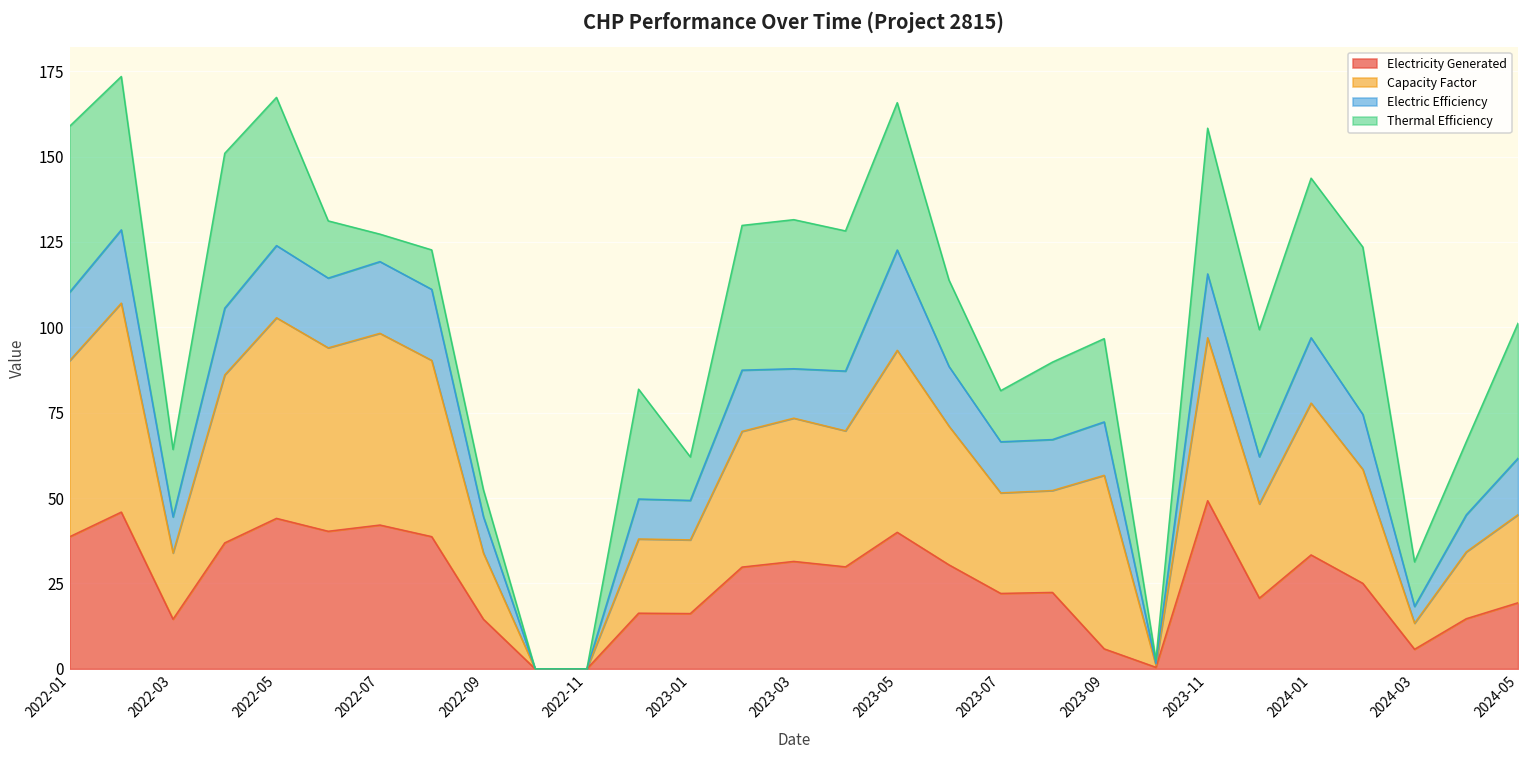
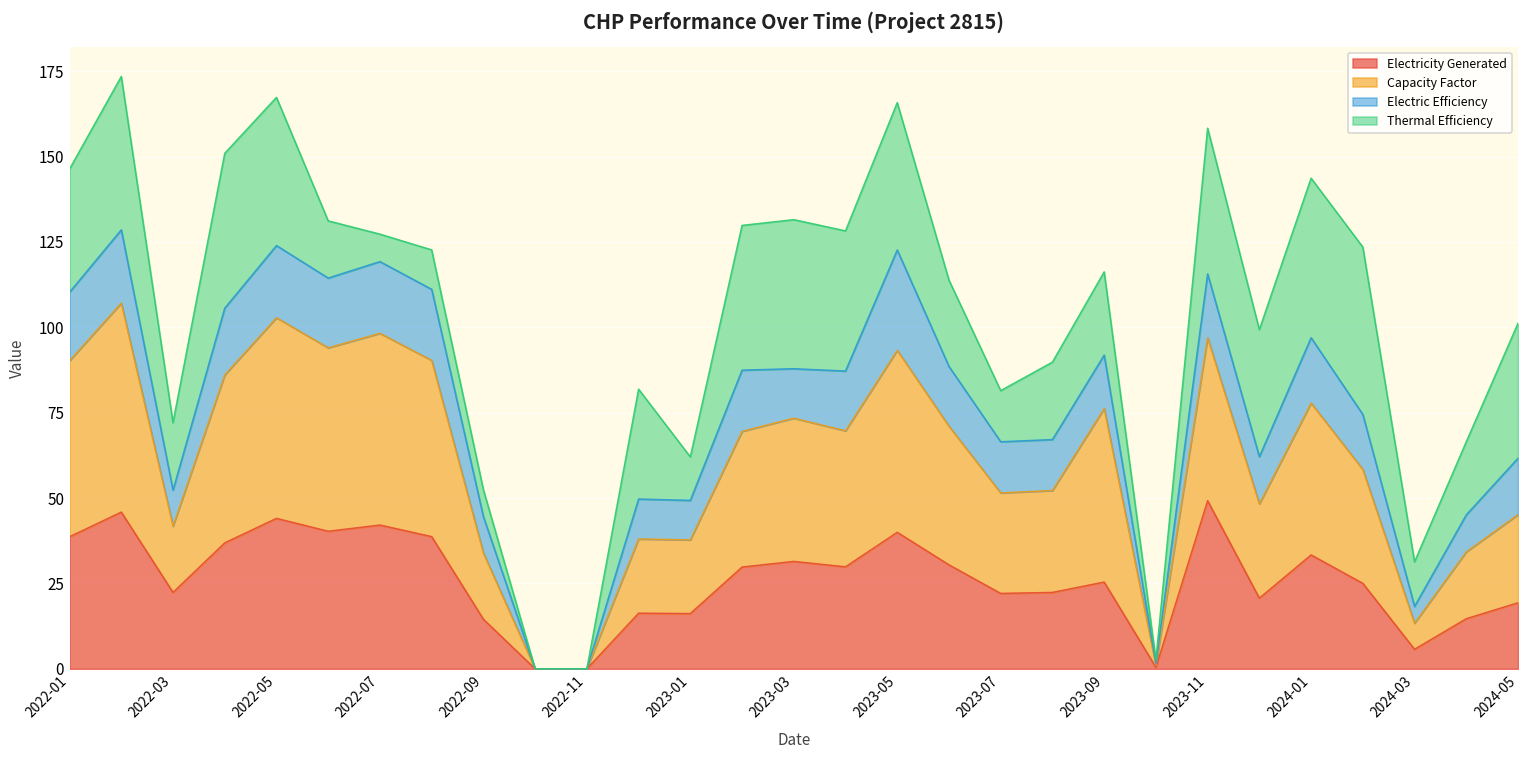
  {
    "Electricity Generated": {
      "2022-01": 39,
-     "2022-03": 15,
+     "2022-03": 22,
      "2022-05": 44,
      "2022-07": 42,
      "2022-09": 15,
      "2023-01": 16,
      "2023-03": 31,
      "2023-05": 40,
      "2023-07": 22,
-     "2023-09": 6,
+     "2023-09": 25,
      "2023-11": 49,
      "2024-01": 33,
      "2024-03": 6,
      "2024-05": 19
    },
    "Capacity Factor": {
      "2022-01": 52,
      "2022-03": 19,
      "2022-05": 59,
      "2022-07": 56,
      "2022-09": 19,
      "2023-01": 22,
      "2023-03": 42,
      "2023-05": 53,
      "2023-07": 29,
      "2023-09": 51,
      "2023-11": 48,
      "2024-01": 44,
      "2024-03": 8,
      "2024-05": 26
    },
    "Electric Efficiency": {
      "2022-01": 20,
      "2022-03": 11,
      "2022-05": 21,
      "2022-07": 21,
      "2022-09": 11,
      "2023-01": 12,
      "2023-03": 14,
      "2023-05": 29,
      "2023-07": 15,
      "2023-09": 16,
      "2023-11": 19,
      "2024-01": 19,
      "2024-03": 5,
      "2024-05": 17
    },
    "Thermal Efficiency": {
-     "2022-01": 49,
+     "2022-01": 36,
      "2022-03": 20,
      "2022-05": 43,
      "2022-07": 8,
      "2022-09": 8,
      "2023-01": 13,
      "2023-03": 44,
      "2023-05": 43,
      "2023-07": 15,
      "2023-09": 24,
      "2023-11": 43,
      "2024-01": 47,
      "2024-03": 13,
      "2024-05": 40
    }
  }
